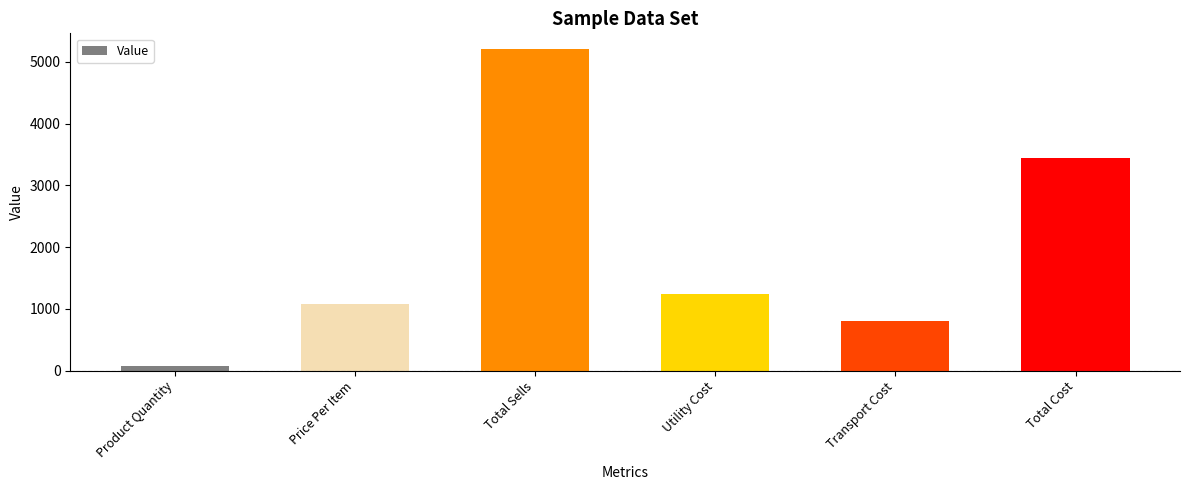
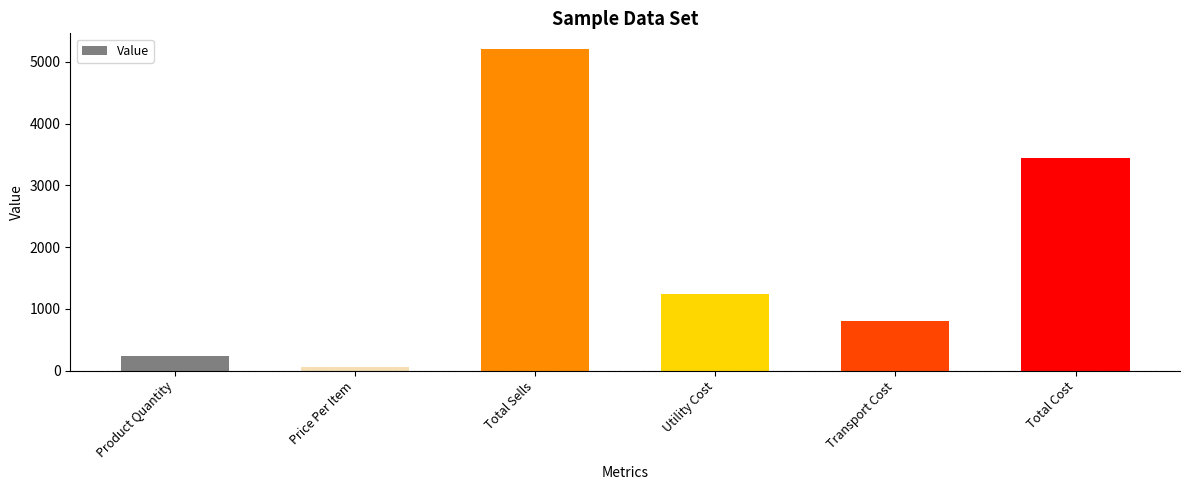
  {
-   "Product Quantity": 100,
-   "Price Per Item": 1100,
+   "Product Quantity": 200,
+   "Price Per Item": 100,
    "Total Sells": 5200,
    "Utility Cost": 1200,
    "Transport Cost": 800,
    "Total Cost": 3500
  }
